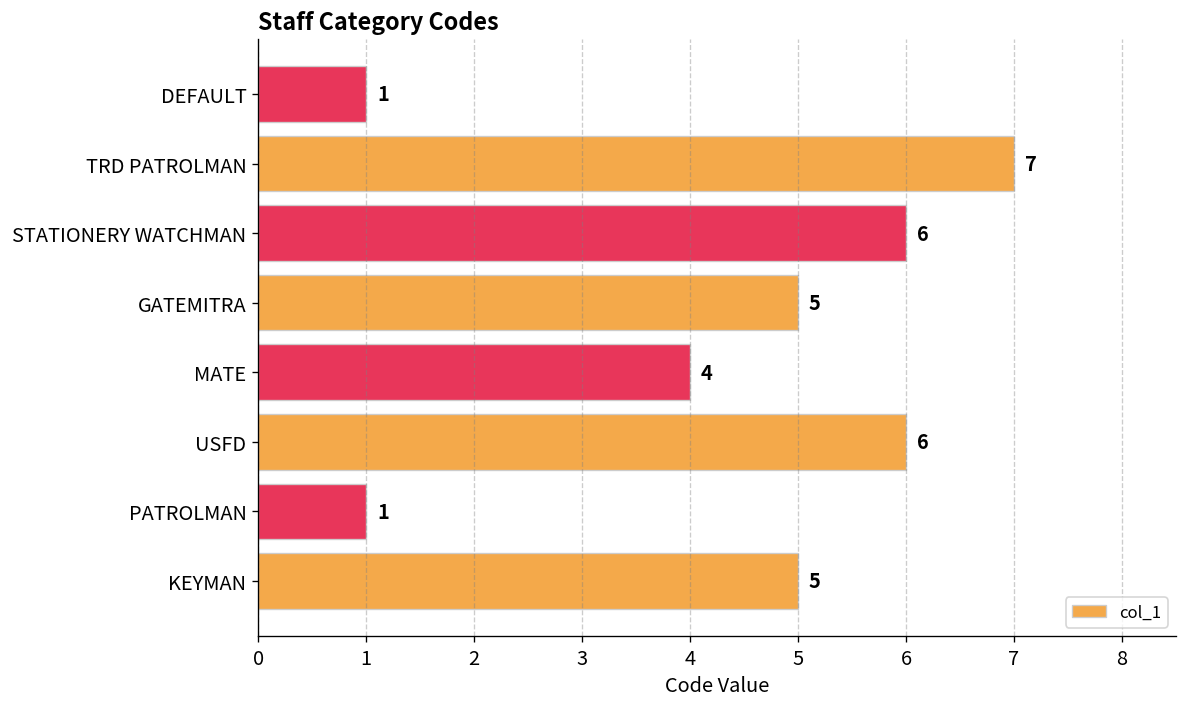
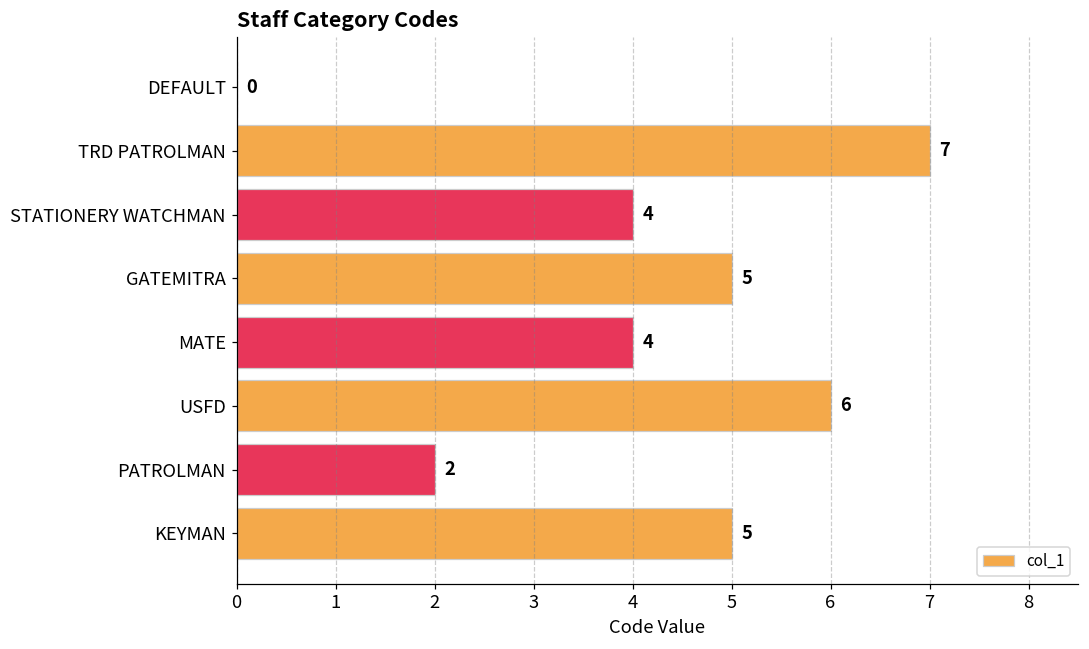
  {
-   "DEFAULT": 1,
+   "DEFAULT": 0,
    "TRD PATROLMAN": 7,
-   "STATIONERY WATCHMAN": 6,
+   "STATIONERY WATCHMAN": 4,
    "GATEMITRA": 5,
    "MATE": 4,
    "USFD": 6,
-   "PATROLMAN": 1,
+   "PATROLMAN": 2,
    "KEYMAN": 5
  }
